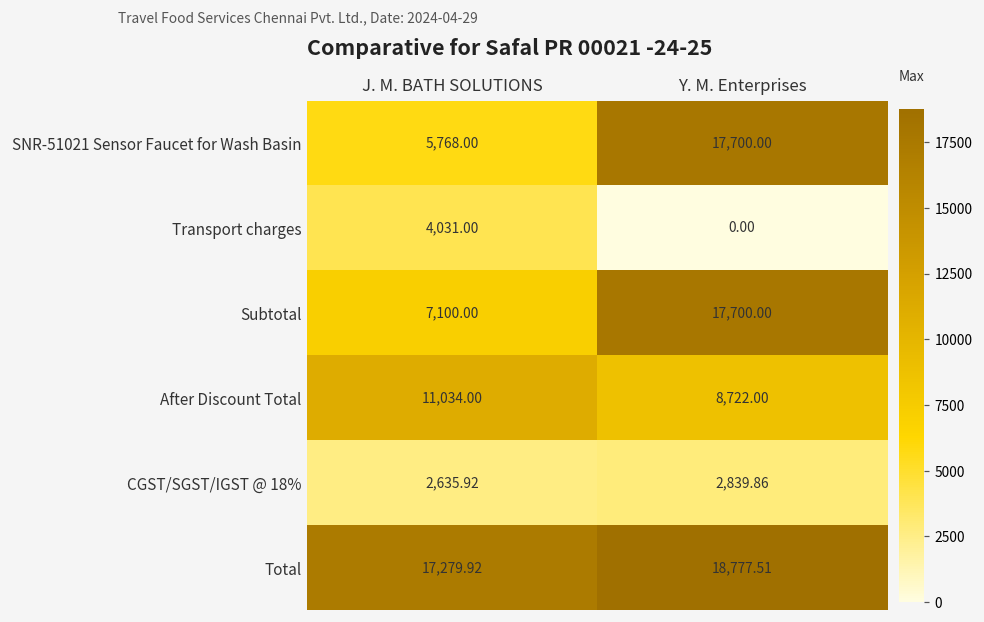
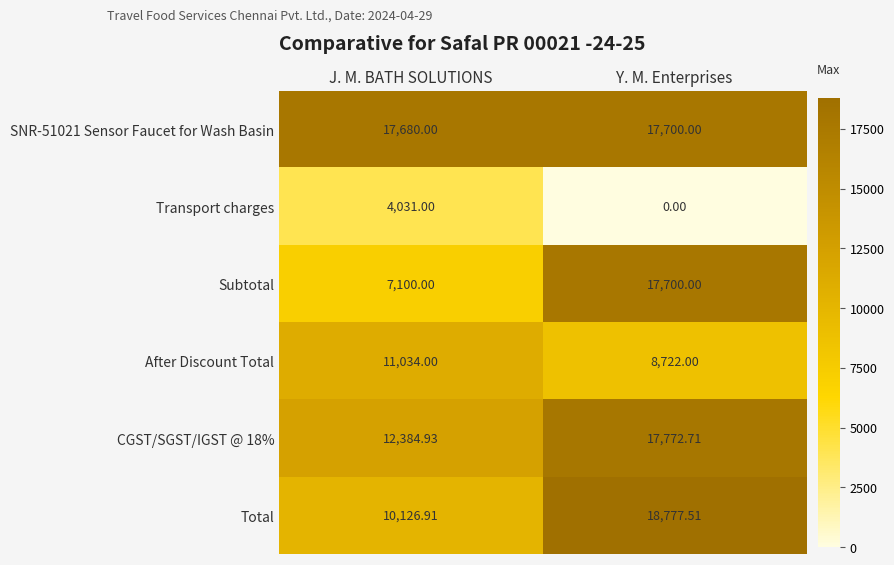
  {
    "SNR-51021 Sensor Faucet for Wash Basin": {
-     "J. M. BATH SOLUTIONS": "5,768.00",
+     "J. M. BATH SOLUTIONS": "17,680.00",
      "Y. M. Enterprises": "17,700.00"
    },
    "Transport charges": {
      "J. M. BATH SOLUTIONS": "4,031.00",
      "Y. M. Enterprises": "0.00"
    },
    "Subtotal": {
      "J. M. BATH SOLUTIONS": "7,100.00",
      "Y. M. Enterprises": "17,700.00"
    },
    "After Discount Total": {
      "J. M. BATH SOLUTIONS": "11,034.00",
      "Y. M. Enterprises": "8,722.00"
    },
    "CGST/SGST/IGST @ 18%": {
-     "J. M. BATH SOLUTIONS": "2,635.92",
-     "Y. M. Enterprises": "2,839.86"
+     "J. M. BATH SOLUTIONS": "12,384.93",
+     "Y. M. Enterprises": "17,772.71"
    },
    "Total": {
-     "J. M. BATH SOLUTIONS": "17,279.92",
+     "J. M. BATH SOLUTIONS": "10,126.91",
      "Y. M. Enterprises": "18,777.51"
    }
  }
